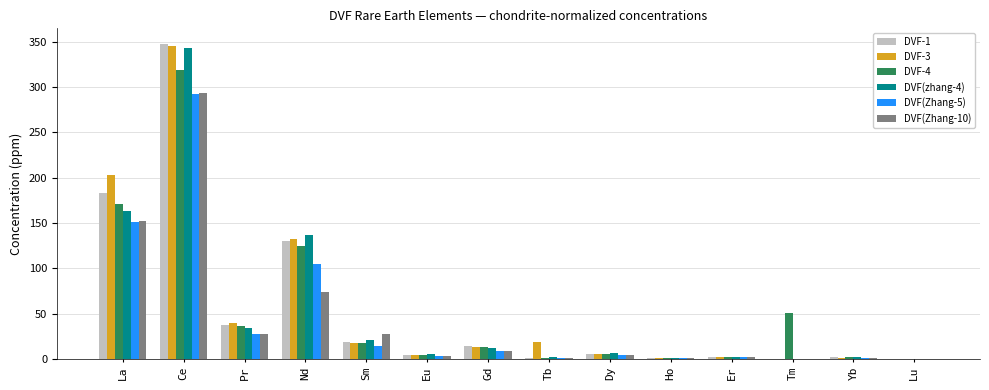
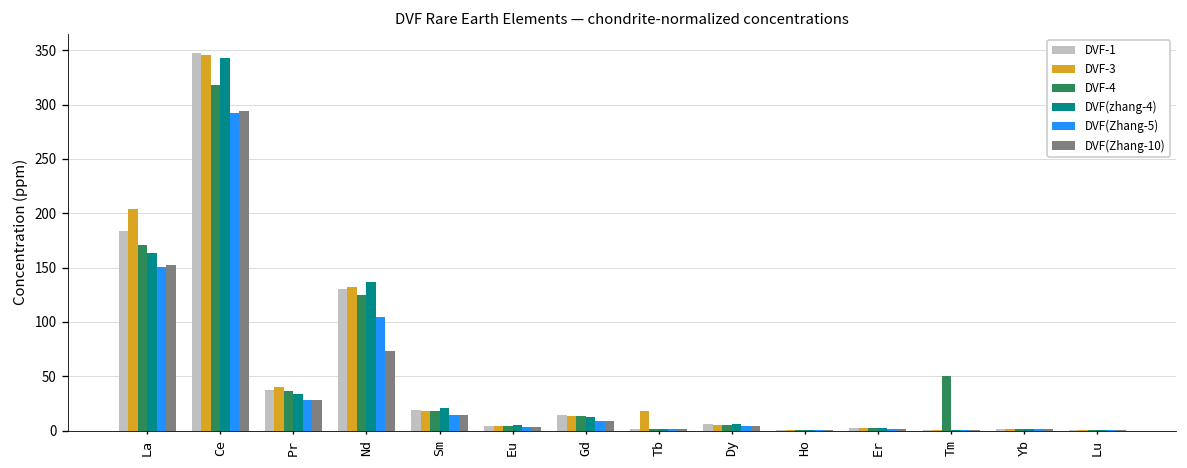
  {
    "DVF-1": {
      "La": 180,
      "Ce": 350,
      "Pr": 40,
      "Nd": 130,
      "Sm": 20,
      "Eu": 0,
      "Gd": 10,
      "Dy": 10
    },
    "DVF-3": {
      "La": 200,
      "Ce": 350,
      "Pr": 40,
      "Nd": 130,
      "Sm": 20,
      "Eu": 0,
      "Gd": 10,
      "Tb": 20,
      "Dy": 10
    },
    "DVF-4": {
      "La": 170,
      "Ce": 320,
      "Pr": 40,
      "Nd": 120,
      "Sm": 20,
      "Eu": 0,
      "Gd": 10,
      "Dy": 10,
      "Tm": 50
    },
    "DVF(zhang-4)": {
      "La": 160,
      "Ce": 340,
      "Pr": 30,
      "Nd": 140,
      "Sm": 20,
      "Eu": 10,
      "Gd": 10,
      "Dy": 10
    },
    "DVF(Zhang-5)": {
      "La": 150,
      "Ce": 290,
      "Pr": 30,
      "Nd": 110,
      "Sm": 10,
      "Eu": 0,
      "Gd": 10,
      "Dy": 0
    },
    "DVF(Zhang-10)": {
      "La": 150,
      "Ce": 290,
      "Pr": 30,
      "Nd": 70,
-     "Sm": 30,
+     "Sm": 10,
      "Eu": 0,
      "Gd": 10,
      "Dy": 0
    }
  }
